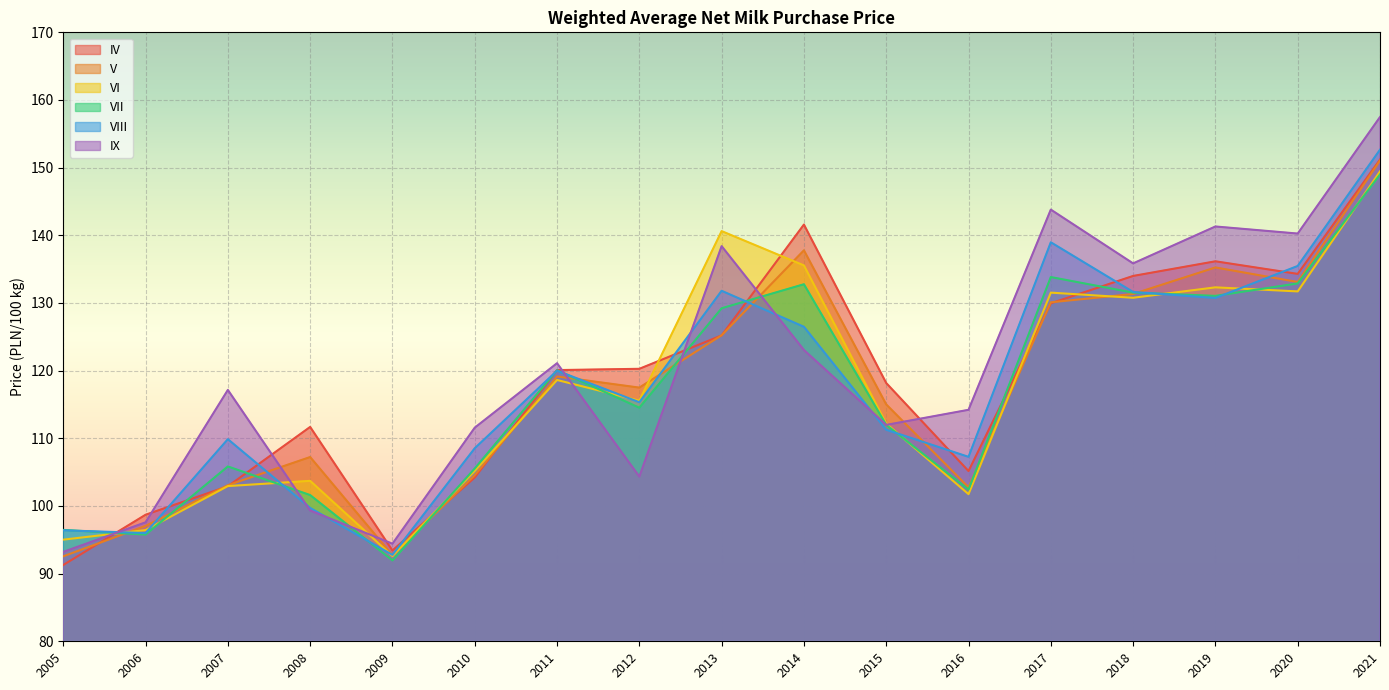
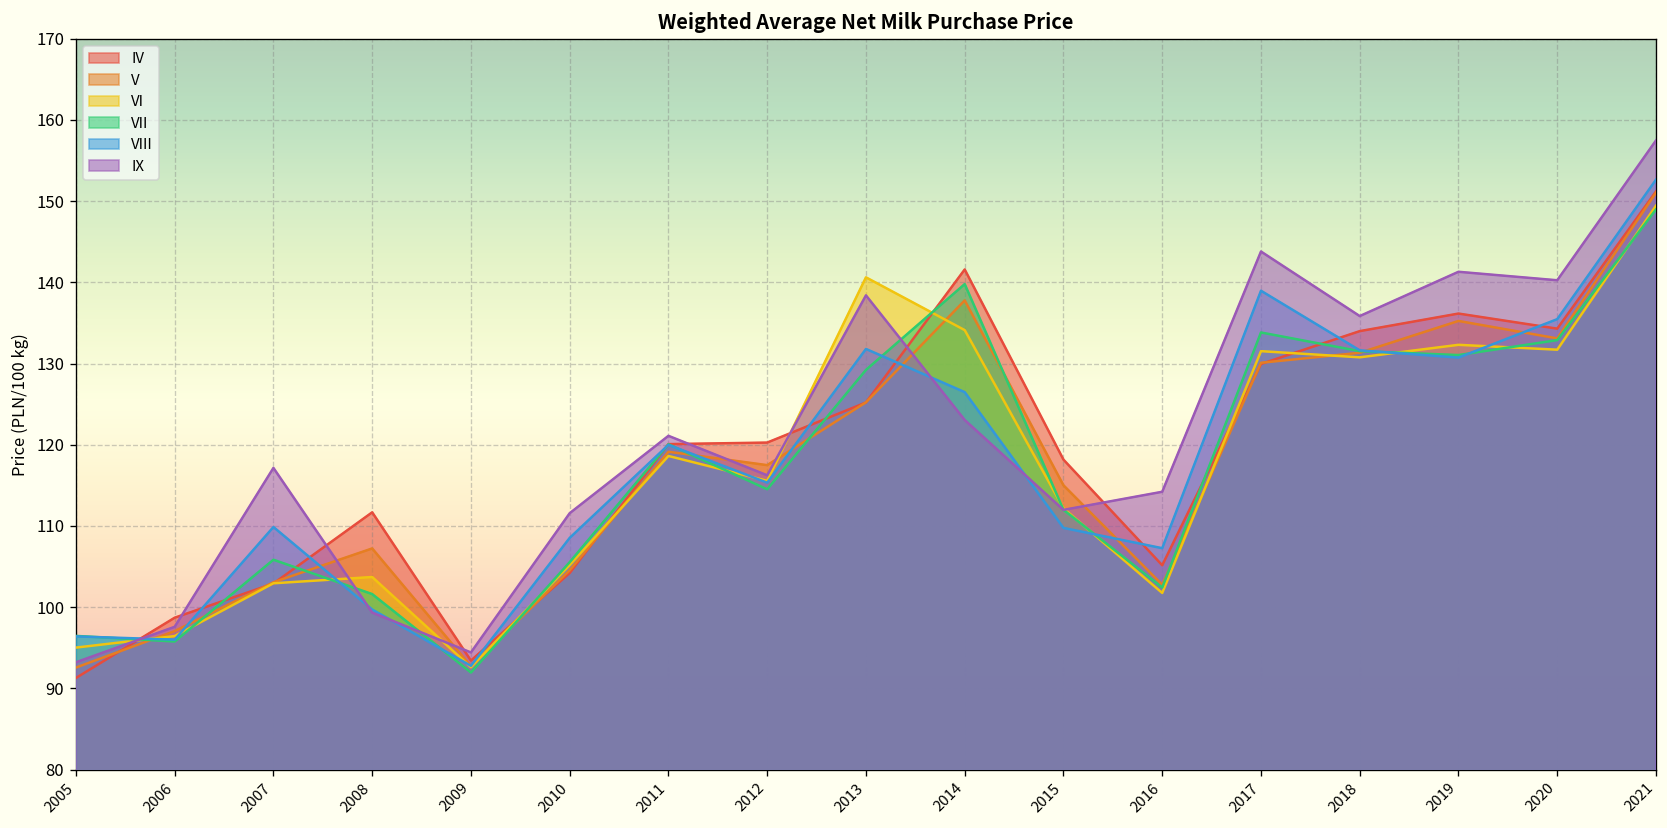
  {
    "VI": {
      "2005": 95,
      "2006": 96,
      "2008": 104,
      "2011": 119,
      "2013": 141,
-     "2014": 136,
+     "2014": 134,
      "2016": 102,
      "2017": 132,
      "2018": 131,
      "2019": 132,
      "2020": 132,
      "2021": 149
    },
    "VII": {
      "2007": 106,
      "2008": 102,
      "2009": 92,
      "2012": 115,
      "2013": 129,
-     "2014": 133,
+     "2014": 140,
      "2017": 134,
      "2021": 149
    },
    "VIII": {
      "2007": 110,
      "2008": 100,
      "2010": 109,
      "2013": 132,
      "2014": 126,
-     "2015": 111,
+     "2015": 110,
      "2016": 107,
      "2017": 139,
      "2020": 135,
      "2021": 153
    },
    "IX": {
      "2005": 93,
      "2006": 98,
      "2007": 117,
      "2008": 99,
      "2009": 94,
      "2010": 112,
      "2011": 121,
-     "2012": 104,
+     "2012": 116,
      "2013": 138,
      "2014": 123,
      "2016": 114,
      "2017": 144,
      "2018": 136,
      "2019": 141,
      "2020": 140,
      "2021": 157
    }
  }
